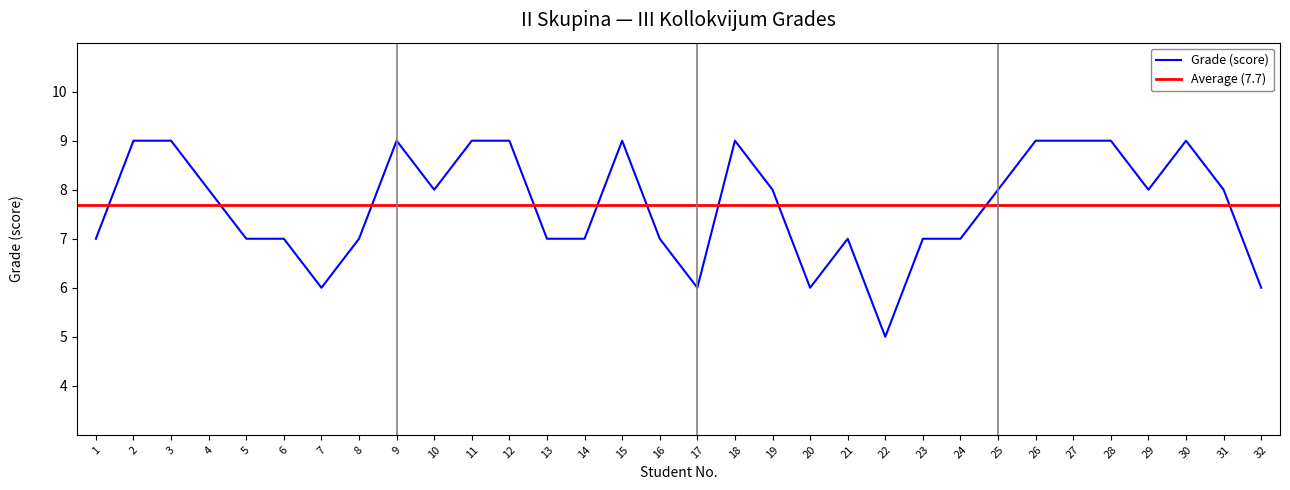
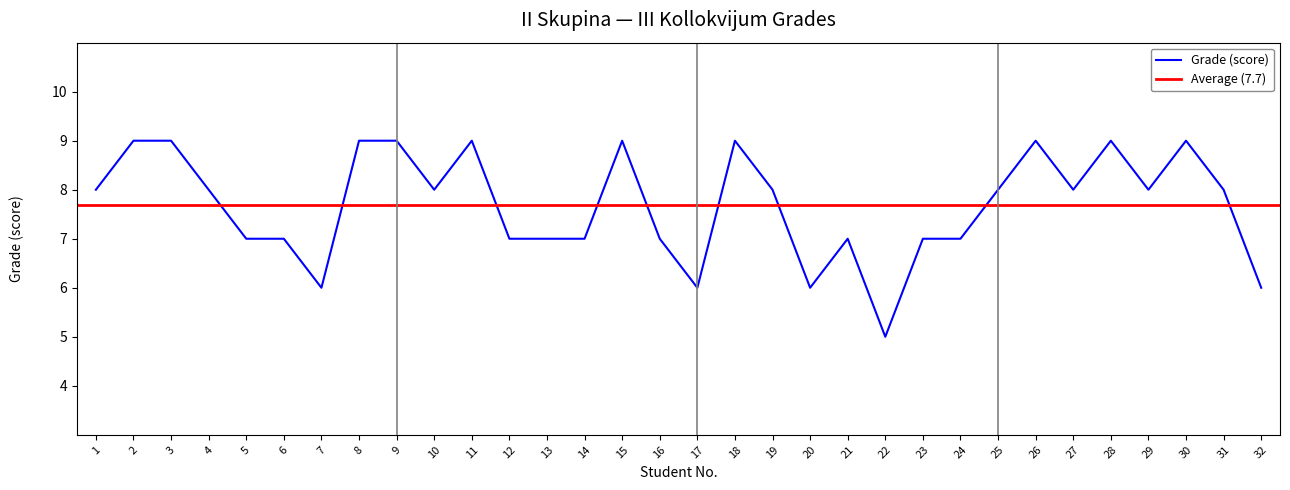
  {
-   "1": 7,
+   "1": 8,
    "2": 9,
    "3": 9,
    "4": 8,
    "5": 7,
    "6": 7,
    "7": 6,
-   "8": 7,
+   "8": 9,
    "9": 9,
    "10": 8,
    "11": 9,
-   "12": 9,
+   "12": 7,
    "13": 7,
    "14": 7,
    "15": 9,
    "16": 7,
    "17": 6,
    "18": 9,
    "19": 8,
    "20": 6,
    "21": 7,
    "22": 5,
    "23": 7,
    "24": 7,
    "25": 8,
    "26": 9,
-   "27": 9,
+   "27": 8,
    "28": 9,
    "29": 8,
    "30": 9,
    "31": 8,
    "32": 6
  }
